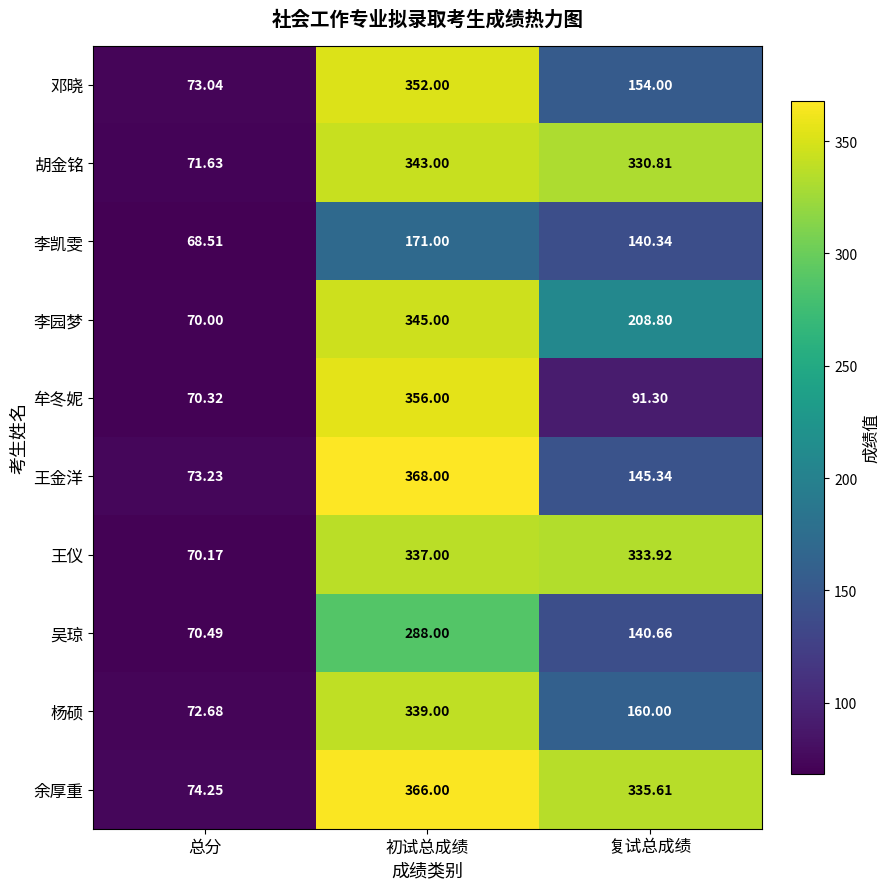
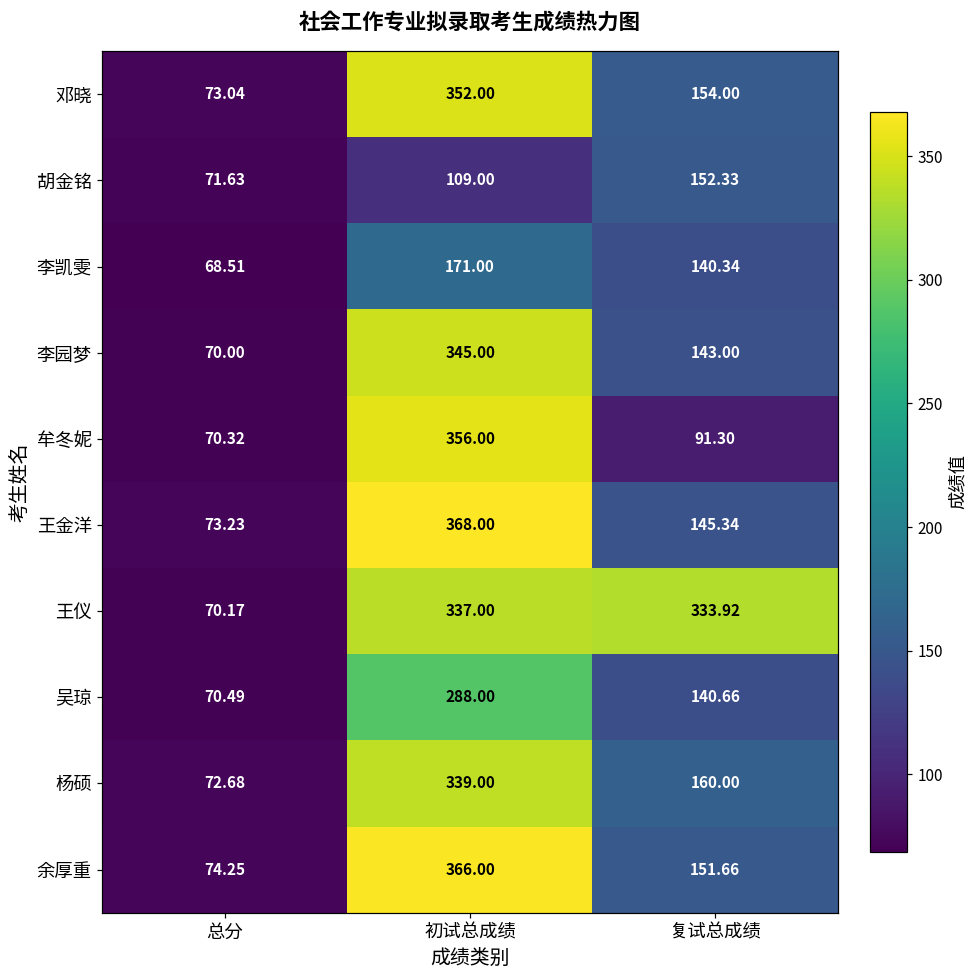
  {
    "邓晓": {
      "总分": 73.04,
      "初试总成绩": 352.00,
      "复试总成绩": 154.00
    },
    "胡金铭": {
      "总分": 71.63,
-     "初试总成绩": 343.00,
-     "复试总成绩": 330.81
+     "初试总成绩": 109.00,
+     "复试总成绩": 152.33
    },
    "李凯雯": {
      "总分": 68.51,
      "初试总成绩": 171.00,
      "复试总成绩": 140.34
    },
    "李园梦": {
      "总分": 70.00,
      "初试总成绩": 345.00,
-     "复试总成绩": 208.80
+     "复试总成绩": 143.00
    },
    "牟冬妮": {
      "总分": 70.32,
      "初试总成绩": 356.00,
      "复试总成绩": 91.30
    },
    "王金洋": {
      "总分": 73.23,
      "初试总成绩": 368.00,
      "复试总成绩": 145.34
    },
    "王仪": {
      "总分": 70.17,
      "初试总成绩": 337.00,
      "复试总成绩": 333.92
    },
    "吴琼": {
      "总分": 70.49,
      "初试总成绩": 288.00,
      "复试总成绩": 140.66
    },
    "杨硕": {
      "总分": 72.68,
      "初试总成绩": 339.00,
      "复试总成绩": 160.00
    },
    "余厚重": {
      "总分": 74.25,
      "初试总成绩": 366.00,
-     "复试总成绩": 335.61
+     "复试总成绩": 151.66
    }
  }
